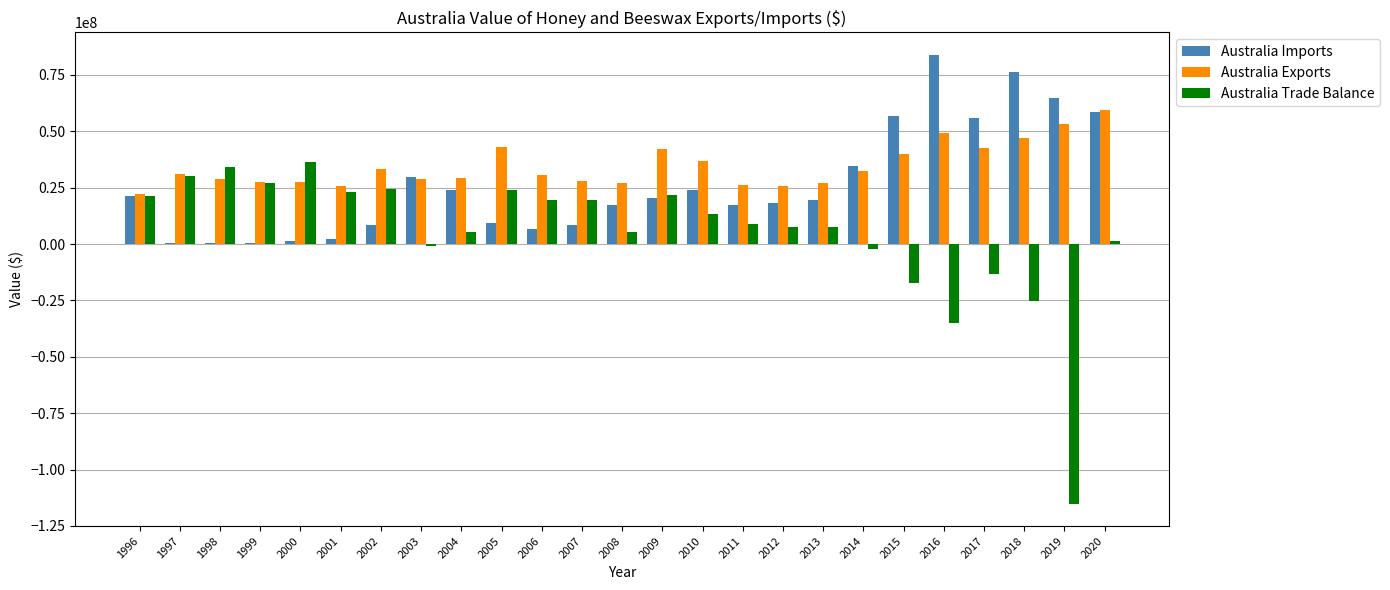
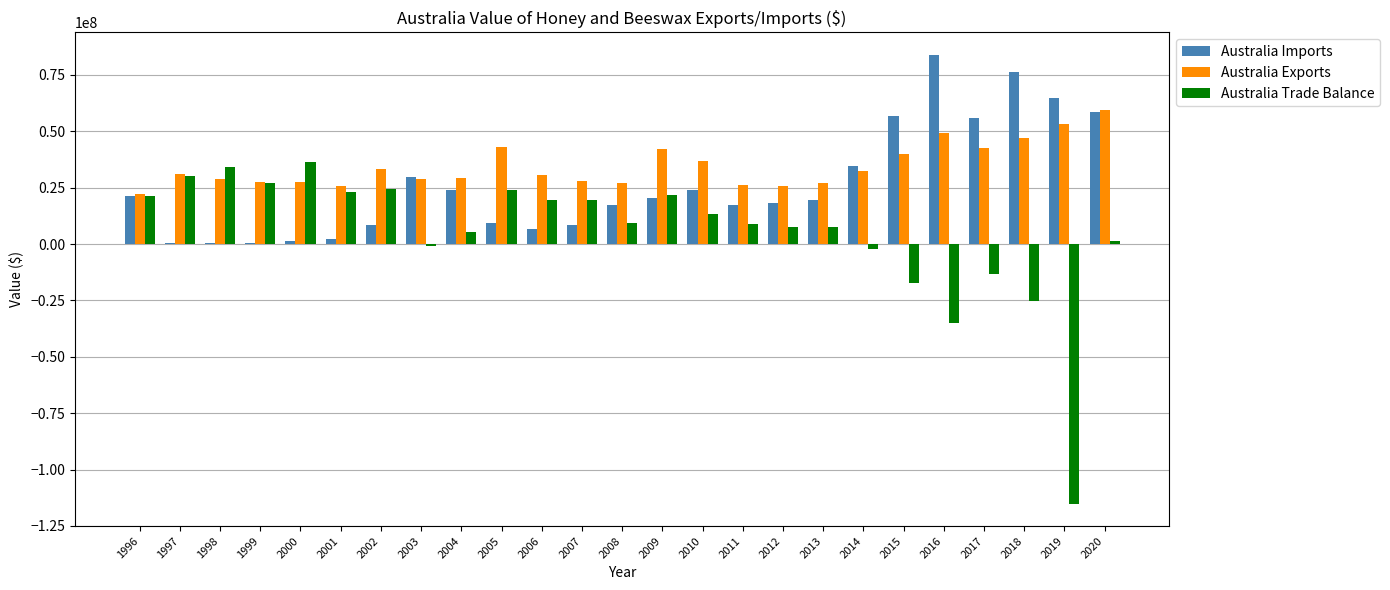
  {
    "Australia Imports": {
      "1996": 21000000,
      "2000": 1000000,
      "2001": 2000000,
      "2002": 9000000,
      "2003": 30000000,
      "2004": 24000000,
      "2005": 10000000,
      "2006": 7000000,
      "2007": 8000000,
      "2008": 17000000,
      "2009": 20000000,
      "2010": 24000000,
      "2011": 17000000,
      "2012": 18000000,
      "2013": 19000000,
      "2014": 35000000,
      "2015": 57000000,
      "2016": 84000000,
      "2017": 56000000,
      "2018": 76000000,
      "2019": 65000000,
      "2020": 58000000
    },
    "Australia Exports": {
      "1996": 22000000,
      "1997": 31000000,
      "1998": 29000000,
      "1999": 27000000,
      "2000": 28000000,
      "2001": 26000000,
      "2002": 33000000,
      "2003": 29000000,
      "2004": 29000000,
      "2005": 43000000,
      "2006": 31000000,
      "2007": 28000000,
      "2008": 27000000,
      "2009": 42000000,
      "2010": 37000000,
      "2011": 26000000,
      "2012": 26000000,
      "2013": 27000000,
      "2014": 32000000,
      "2015": 40000000,
      "2016": 49000000,
      "2017": 42000000,
      "2018": 47000000,
      "2019": 53000000,
      "2020": 60000000
    },
    "Australia Trade Balance": {
      "1996": 21000000,
      "1997": 30000000,
      "1998": 34000000,
      "1999": 27000000,
      "2000": 37000000,
      "2001": 23000000,
      "2002": 25000000,
      "2004": 6000000,
      "2005": 24000000,
      "2006": 20000000,
      "2007": 20000000,
-     "2008": 5000000,
+     "2008": 10000000,
      "2009": 22000000,
      "2010": 13000000,
      "2011": 9000000,
      "2012": 8000000,
      "2013": 8000000,
      "2014": -2000000,
      "2015": -17000000,
      "2016": -35000000,
      "2017": -13000000,
      "2018": -25000000,
      "2019": -115000000,
      "2020": 1000000
    }
  }
